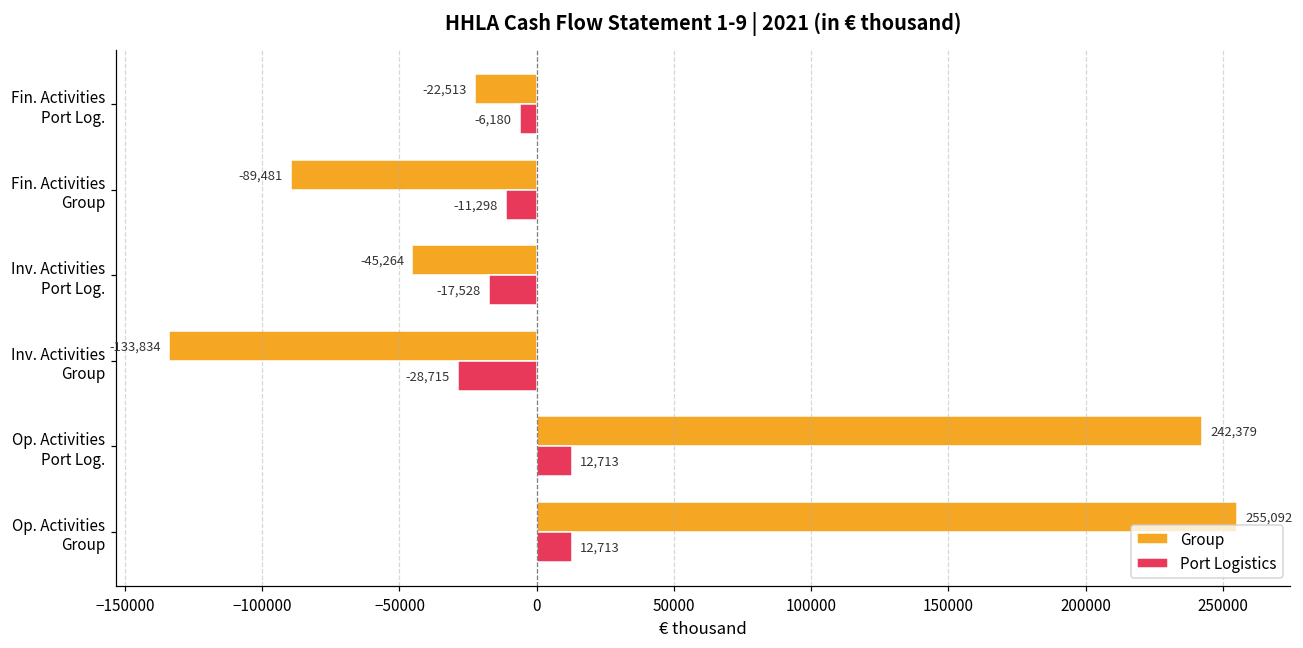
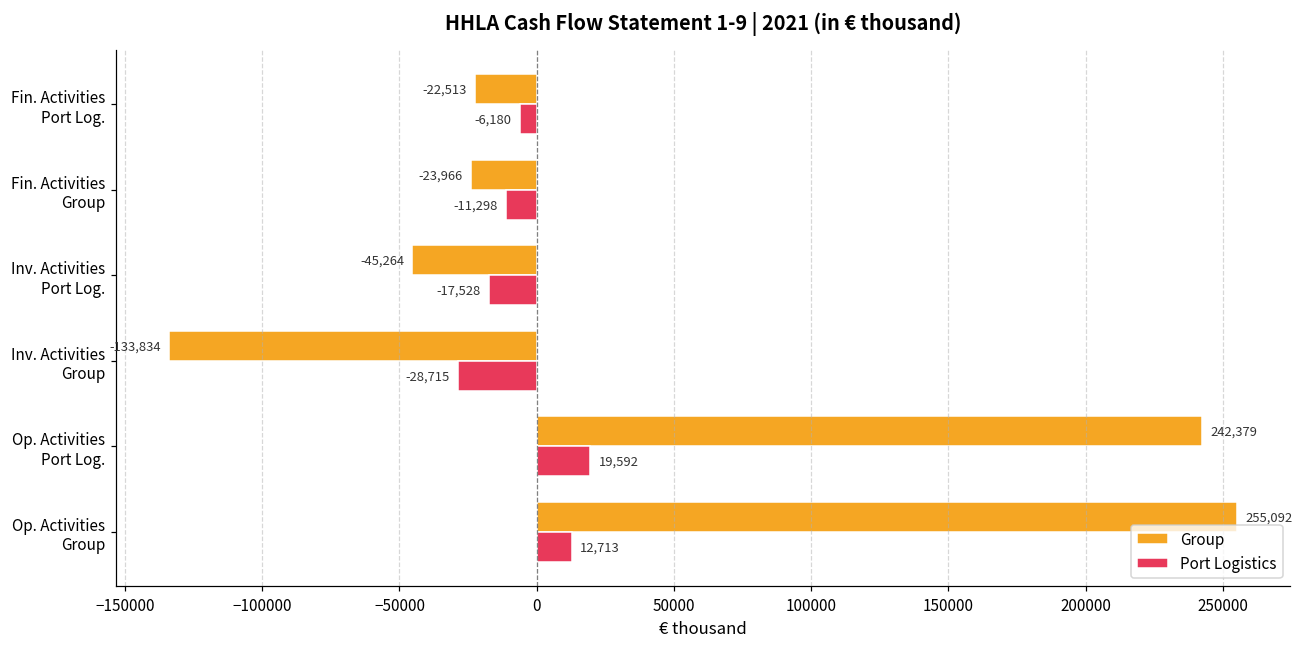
  {
    "Group": {
      "Fin. Activities Port Log.": "-22,513",
-     "Fin. Activities Group": "-89,481",
+     "Fin. Activities Group": "-23,966",
      "Inv. Activities Port Log.": "-45,264",
      "Inv. Activities Group": "-133,834",
      "Op. Activities Port Log.": "242,379",
      "Op. Activities Group": "255,092"
    },
    "Port Logistics": {
      "Fin. Activities Port Log.": "-6,180",
      "Fin. Activities Group": "-11,298",
      "Inv. Activities Port Log.": "-17,528",
      "Inv. Activities Group": "-28,715",
-     "Op. Activities Port Log.": "12,713",
+     "Op. Activities Port Log.": "19,592",
      "Op. Activities Group": "12,713"
    }
  }
